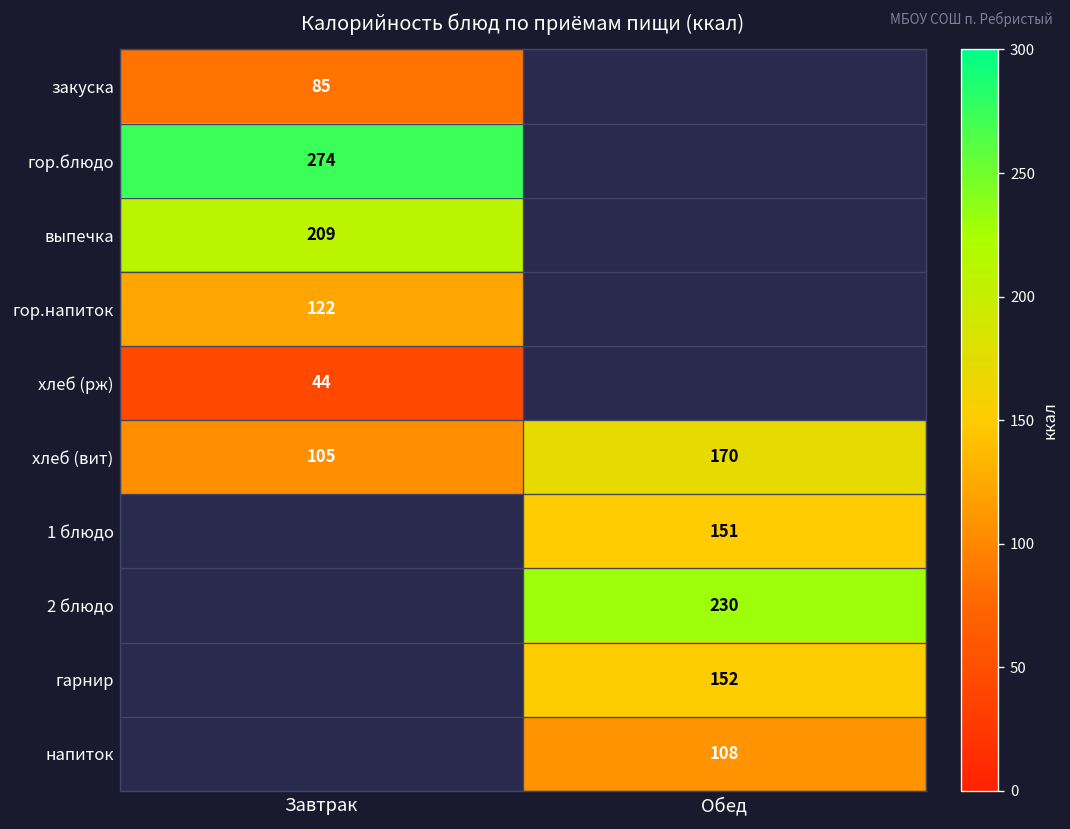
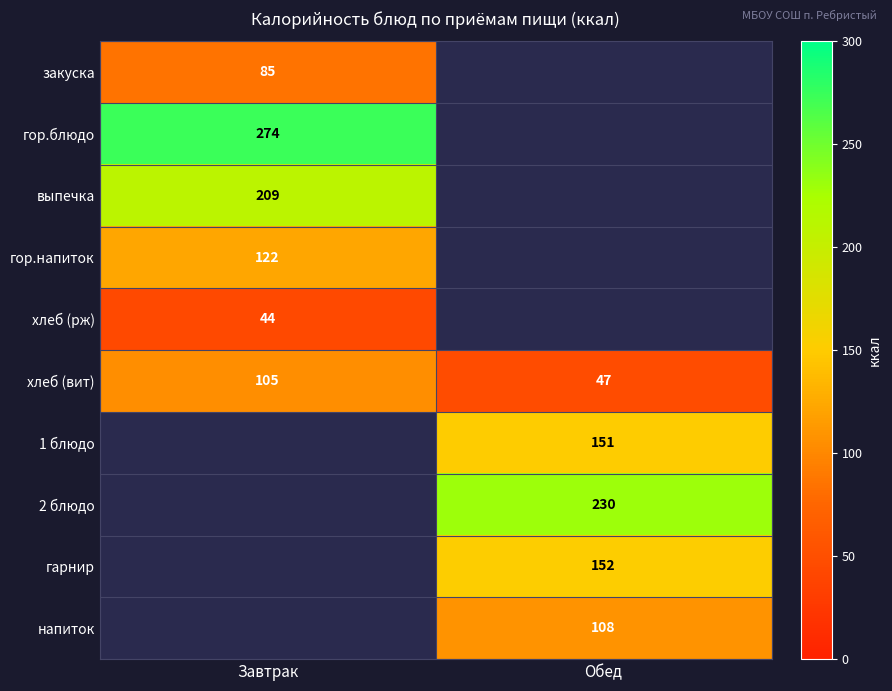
  {
    "закуска": {
      "Завтрак": 85
    },
    "гор.блюдо": {
      "Завтрак": 274
    },
    "выпечка": {
      "Завтрак": 209
    },
    "гор.напиток": {
      "Завтрак": 122
    },
    "хлеб (рж)": {
      "Завтрак": 44
    },
    "хлеб (вит)": {
      "Завтрак": 105,
-     "Обед": 170
+     "Обед": 47
    },
    "1 блюдо": {
      "Обед": 151
    },
    "2 блюдо": {
      "Обед": 230
    },
    "гарнир": {
      "Обед": 152
    },
    "напиток": {
      "Обед": 108
    }
  }
